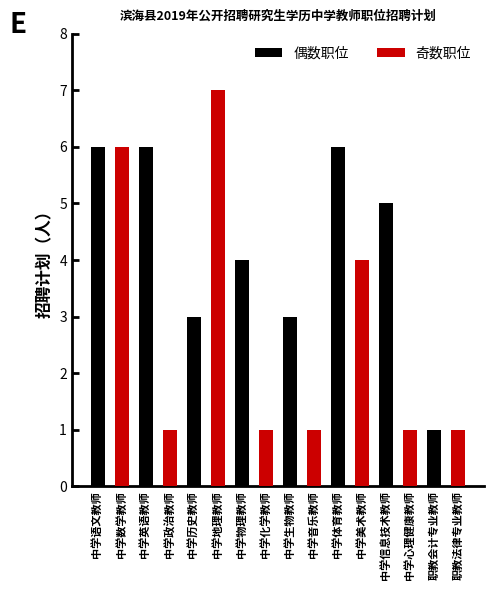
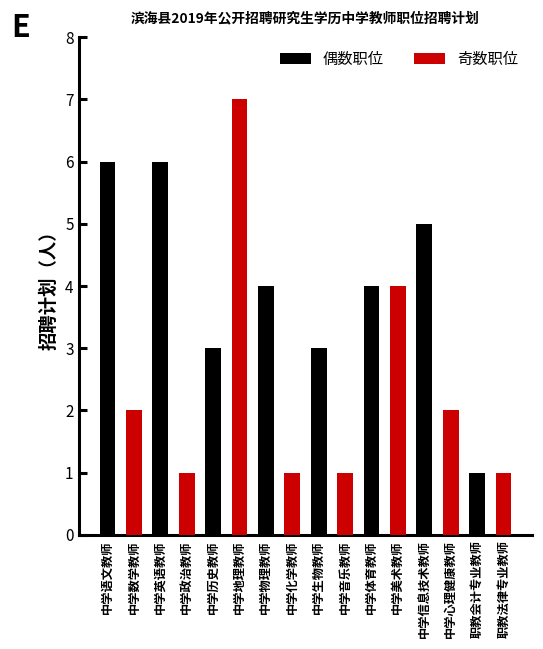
  {
    "偶数职位": {
      "中学语文教师": 6,
      "中学英语教师": 6,
      "中学历史教师": 3,
      "中学物理教师": 4,
      "中学生物教师": 3,
-     "中学体育教师": 6,
+     "中学体育教师": 4,
      "中学信息技术教师": 5,
      "职教会计专业教师": 1
    },
    "奇数职位": {
-     "中学数学教师": 6,
+     "中学数学教师": 2,
      "中学政治教师": 1,
      "中学地理教师": 7,
      "中学化学教师": 1,
      "中学音乐教师": 1,
      "中学美术教师": 4,
-     "中学心理健康教师": 1,
+     "中学心理健康教师": 2,
      "职教法律专业教师": 1
    }
  }
